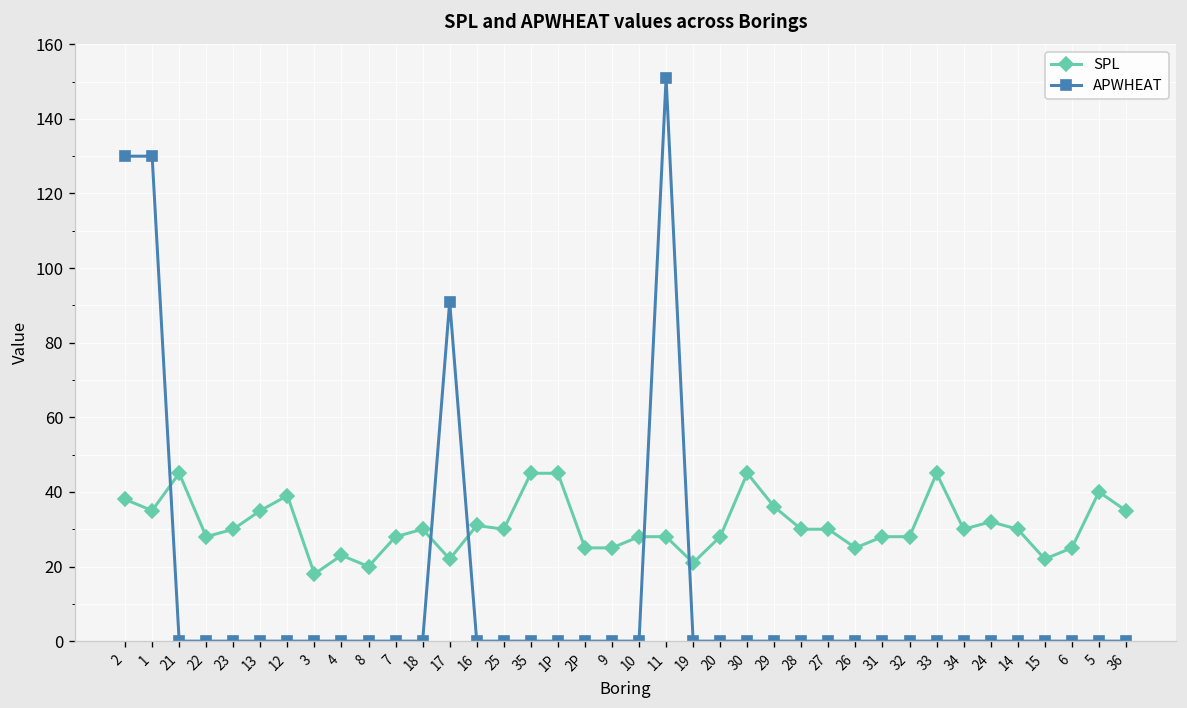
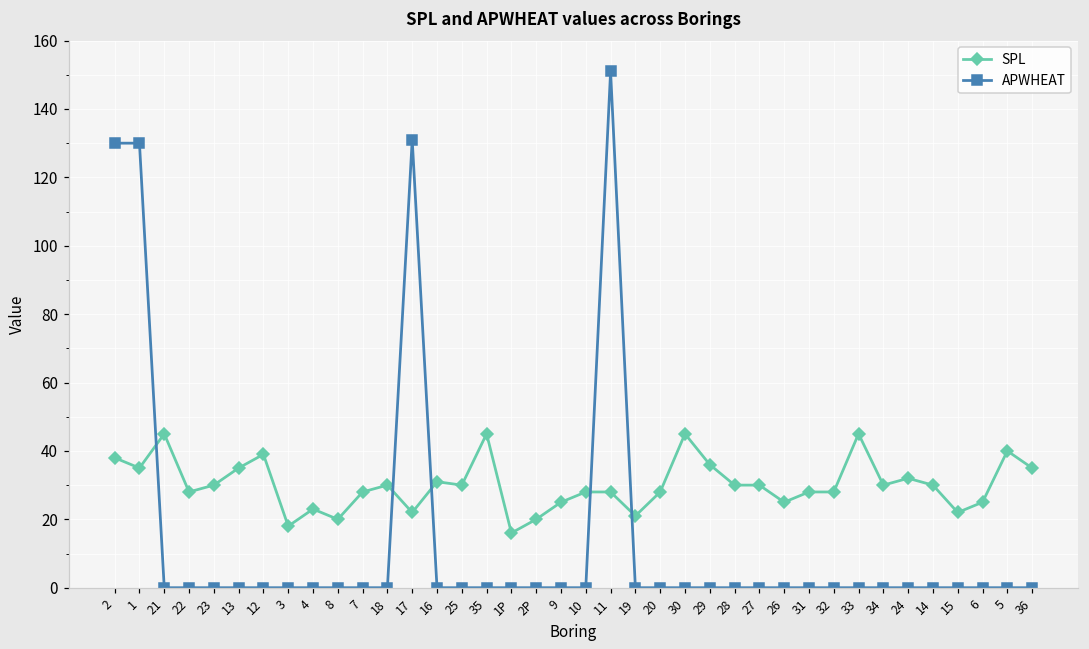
  {
    "SPL": {
      "2": 38,
      "1": 35,
      "21": 45,
      "22": 28,
      "23": 30,
      "13": 35,
      "12": 39,
      "3": 18,
      "4": 23,
      "8": 20,
      "7": 28,
      "18": 30,
      "17": 22,
      "16": 31,
      "25": 30,
      "35": 45,
-     "1P": 45,
-     "2P": 25,
+     "1P": 16,
+     "2P": 20,
      "9": 25,
      "10": 28,
      "11": 28,
      "19": 21,
      "20": 28,
      "30": 45,
      "29": 36,
      "28": 30,
      "27": 30,
      "26": 25,
      "31": 28,
      "32": 28,
      "33": 45,
      "34": 30,
      "24": 32,
      "14": 30,
      "15": 22,
      "6": 25,
      "5": 40,
      "36": 35
    },
    "APWHEAT": {
      "2": 130,
      "1": 130,
      "21": 0,
      "22": 0,
      "23": 0,
      "13": 0,
      "12": 0,
      "3": 0,
      "4": 0,
      "8": 0,
      "7": 0,
      "18": 0,
-     "17": 91,
+     "17": 131,
      "16": 0,
      "25": 0,
      "35": 0,
      "1P": 0,
      "2P": 0,
      "9": 0,
      "10": 0,
      "11": 151,
      "19": 0,
      "20": 0,
      "30": 0,
      "29": 0,
      "28": 0,
      "27": 0,
      "26": 0,
      "31": 0,
      "32": 0,
      "33": 0,
      "34": 0,
      "24": 0,
      "14": 0,
      "15": 0,
      "6": 0,
      "5": 0,
      "36": 0
    }
  }
